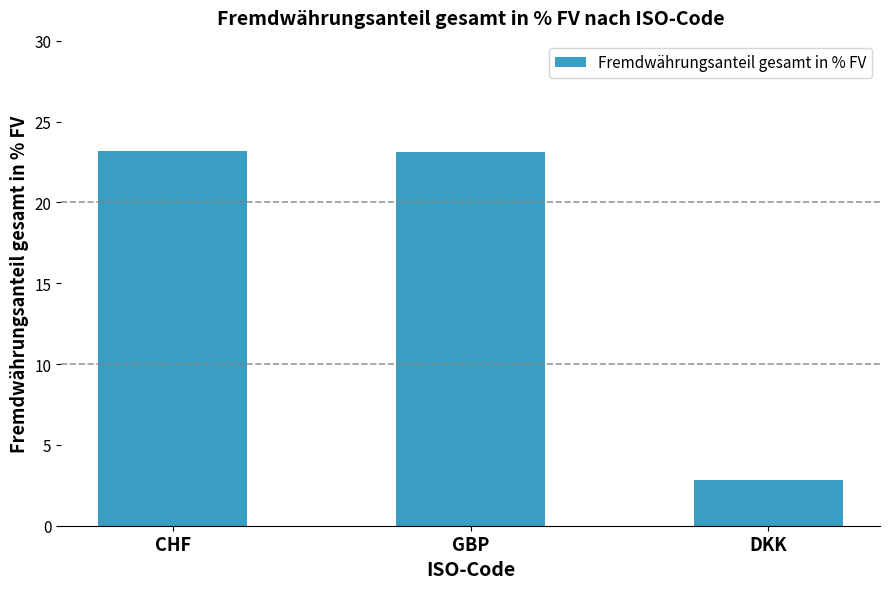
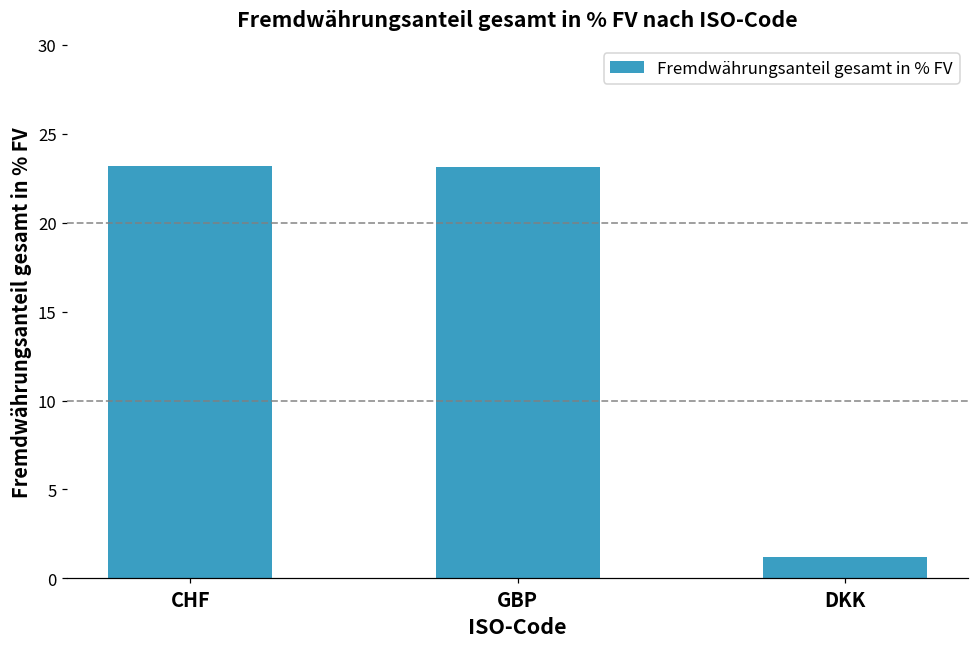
  {
    "CHF": 23.2,
    "GBP": 23.1,
-   "DKK": 2.8
+   "DKK": 1.2
  }
